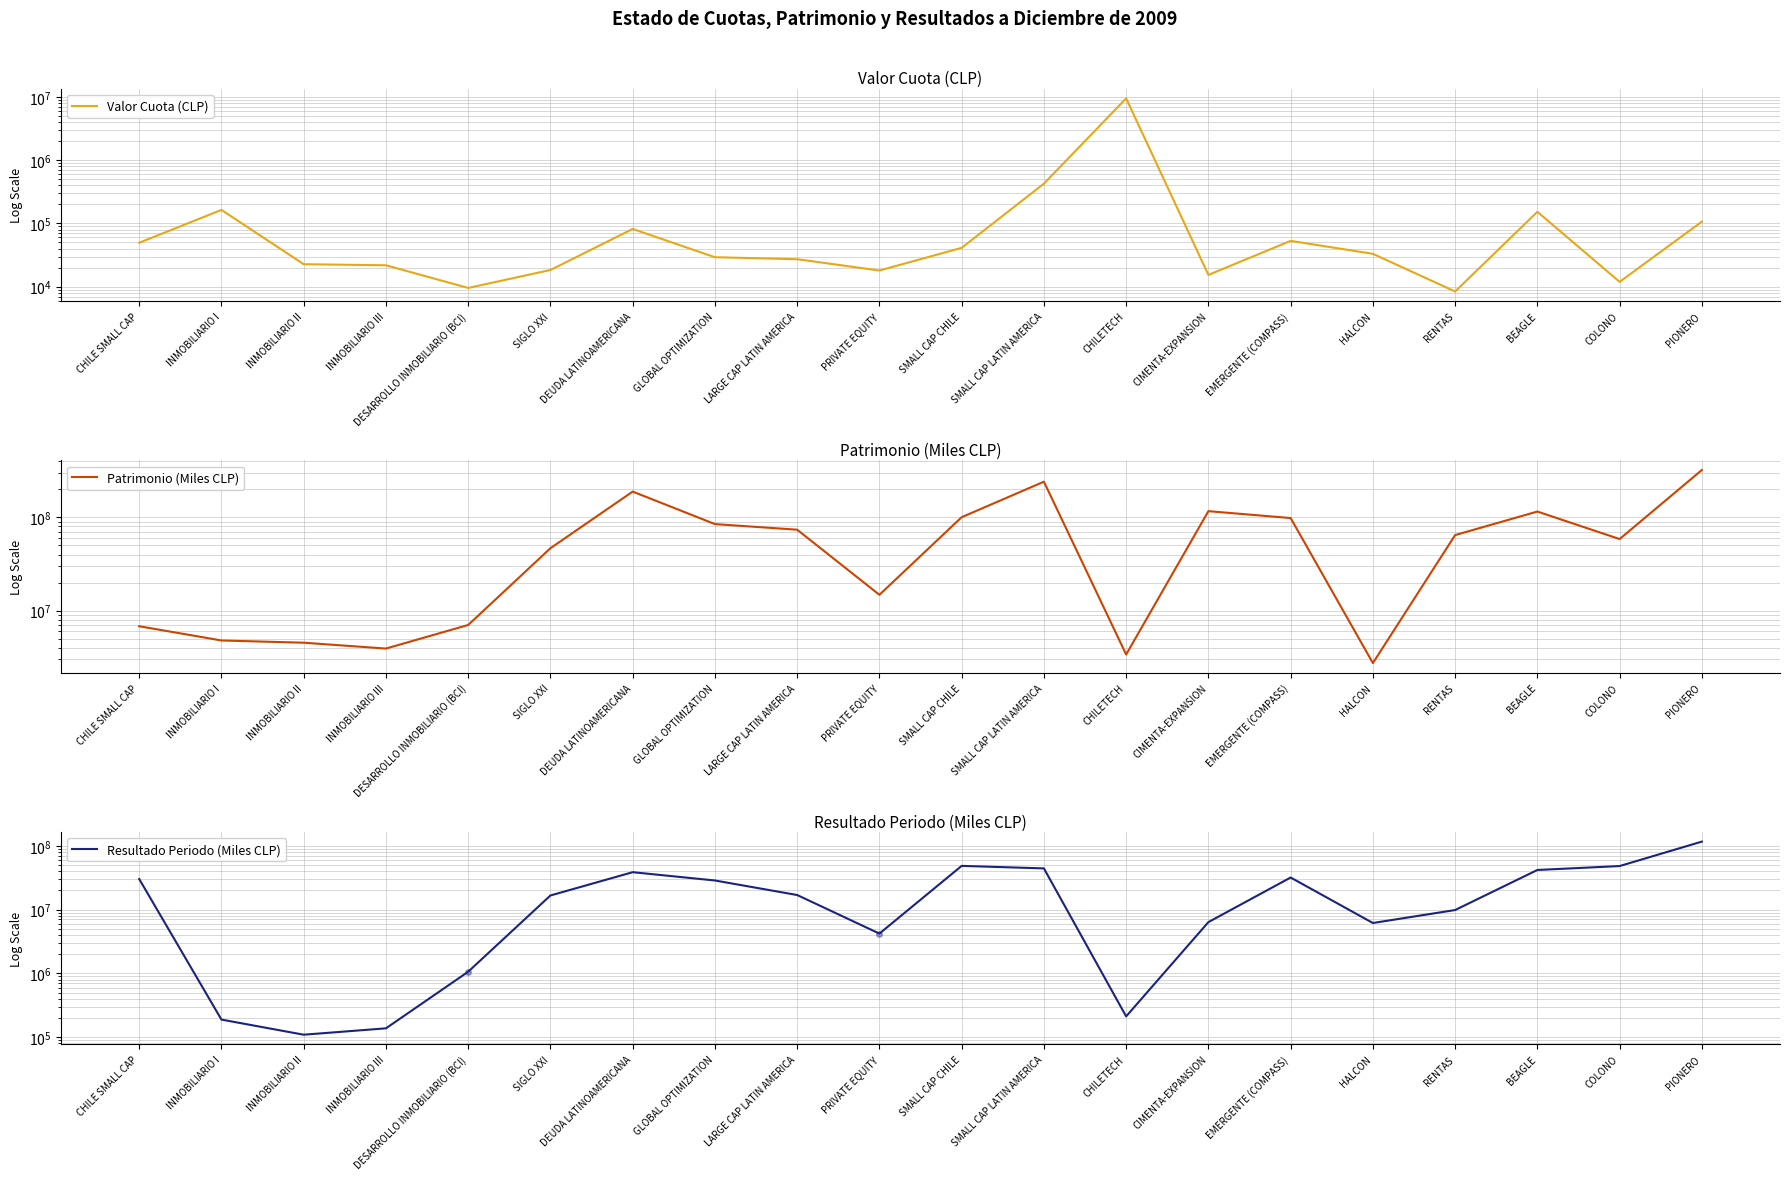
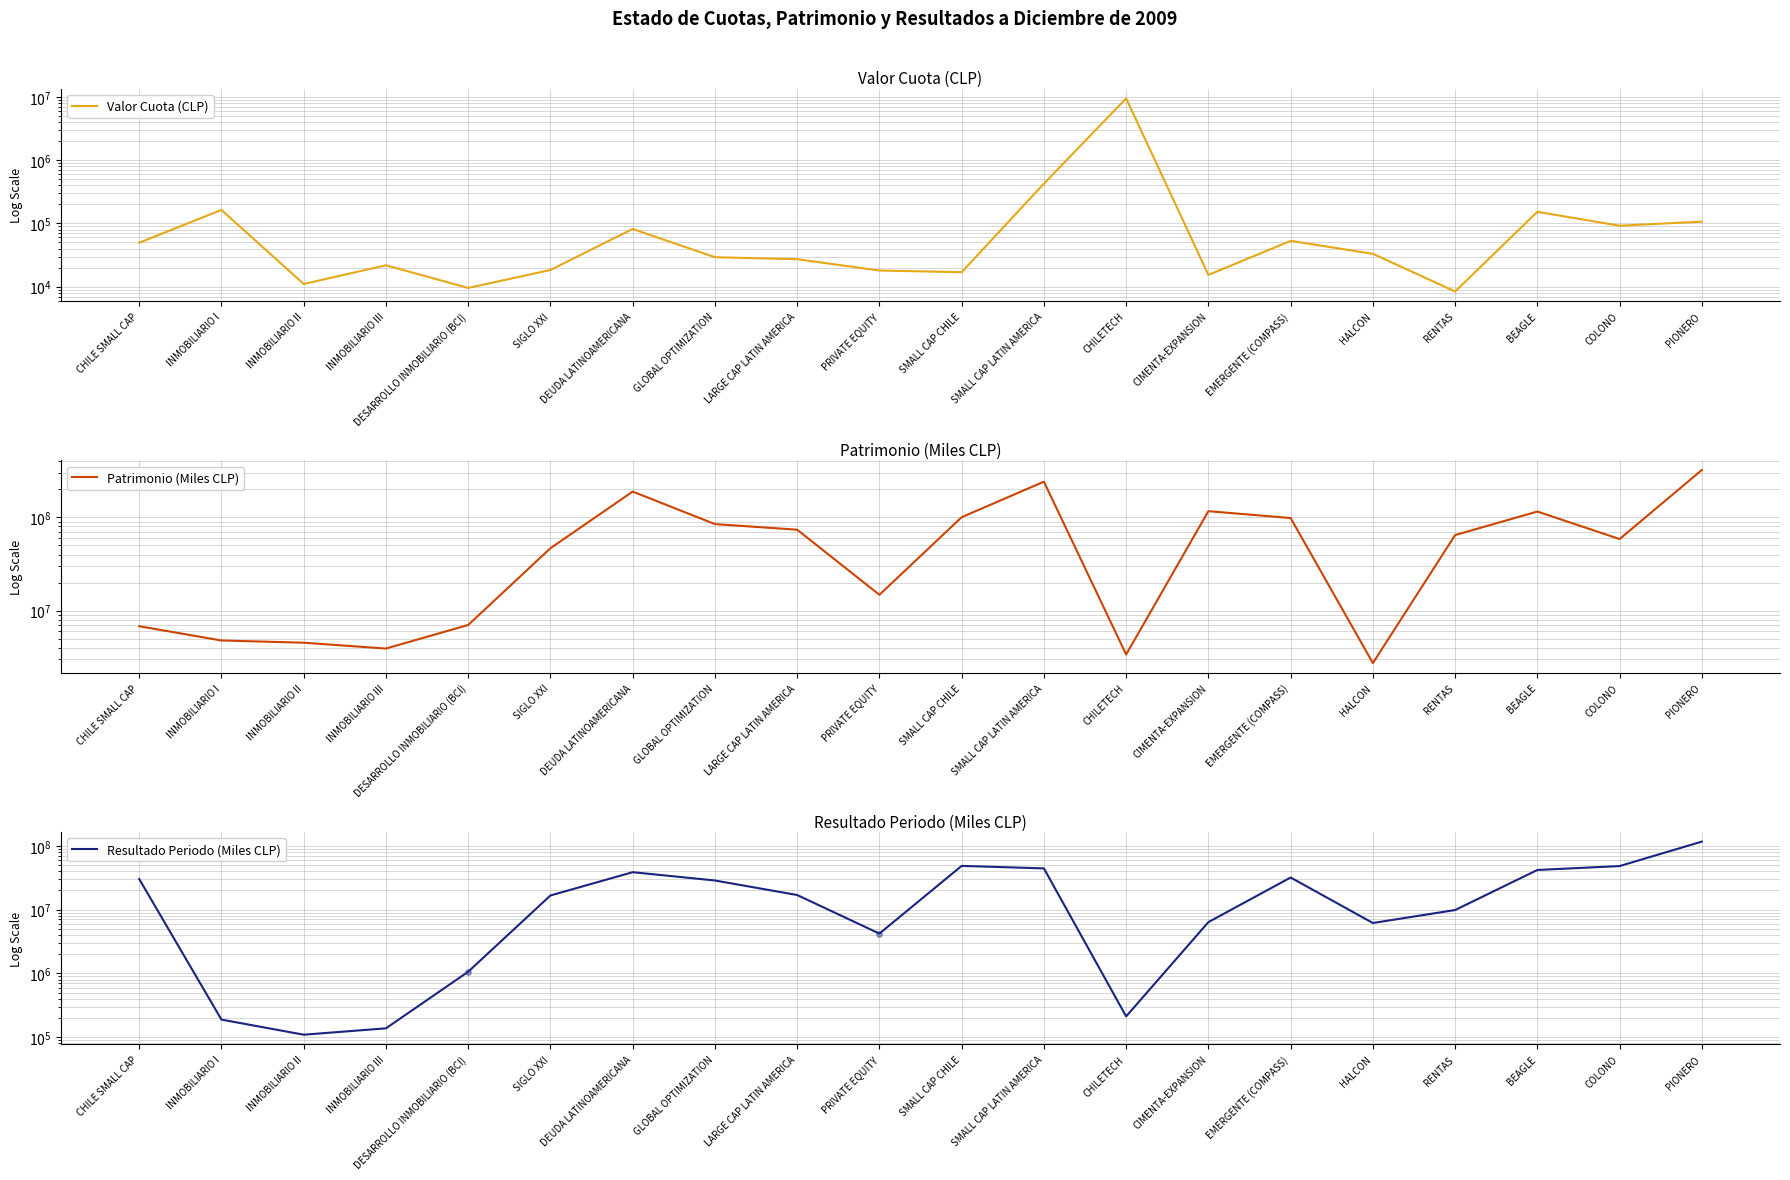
  {
    "Valor Cuota (CLP)": {
      "CHILE SMALL CAP": 50000,
      "INMOBILIARIO I": 160000,
-     "INMOBILIARIO II": 23000,
+     "INMOBILIARIO II": 11000,
      "INMOBILIARIO III": 22000,
      "DESARROLLO INMOBILIARIO (BCI)": 10000,
      "SIGLO XXI": 18000,
      "DEUDA LATINOAMERICANA": 80000,
      "GLOBAL OPTIMIZATION": 30000,
      "LARGE CAP LATIN AMERICA": 27000,
      "PRIVATE EQUITY": 18000,
-     "SMALL CAP CHILE": 40000,
+     "SMALL CAP CHILE": 17000,
      "SMALL CAP LATIN AMERICA": 400000,
      "CHILETECH": 9000000,
      "CIMENTA-EXPANSION": 15000,
      "EMERGENTE (COMPASS)": 50000,
      "HALCON": 30000,
      "RENTAS": 8000,
      "BEAGLE": 150000,
-     "COLONO": 12000,
+     "COLONO": 90000,
      "PIONERO": 110000
    },
    "Patrimonio (Miles CLP)": {
      "CHILE SMALL CAP": 7000000,
      "INMOBILIARIO I": 5000000,
      "INMOBILIARIO II": 5000000,
      "INMOBILIARIO III": 3900000,
      "DESARROLLO INMOBILIARIO (BCI)": 7000000,
      "SIGLO XXI": 50000000,
      "DEUDA LATINOAMERICANA": 190000000,
      "GLOBAL OPTIMIZATION": 80000000,
      "LARGE CAP LATIN AMERICA": 70000000,
      "PRIVATE EQUITY": 15000000,
      "SMALL CAP CHILE": 100000000,
      "SMALL CAP LATIN AMERICA": 240000000,
      "CHILETECH": 3400000,
      "CIMENTA-EXPANSION": 120000000,
      "EMERGENTE (COMPASS)": 100000000,
      "HALCON": 2700000,
      "RENTAS": 60000000,
      "BEAGLE": 120000000,
      "COLONO": 60000000,
      "PIONERO": 320000000
    }
  }
